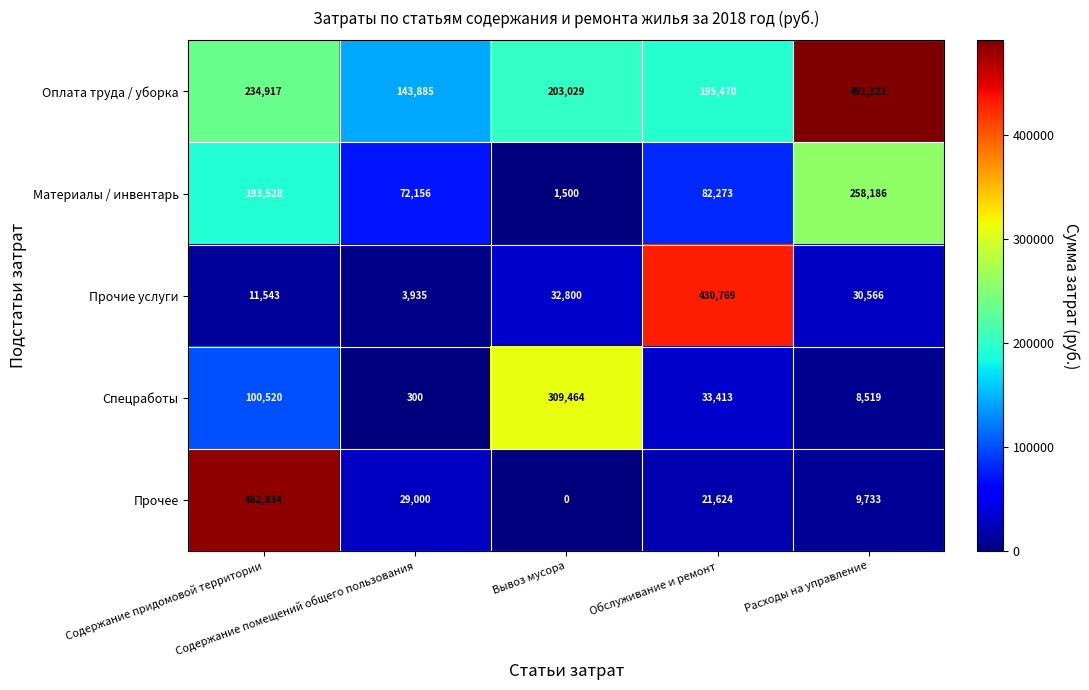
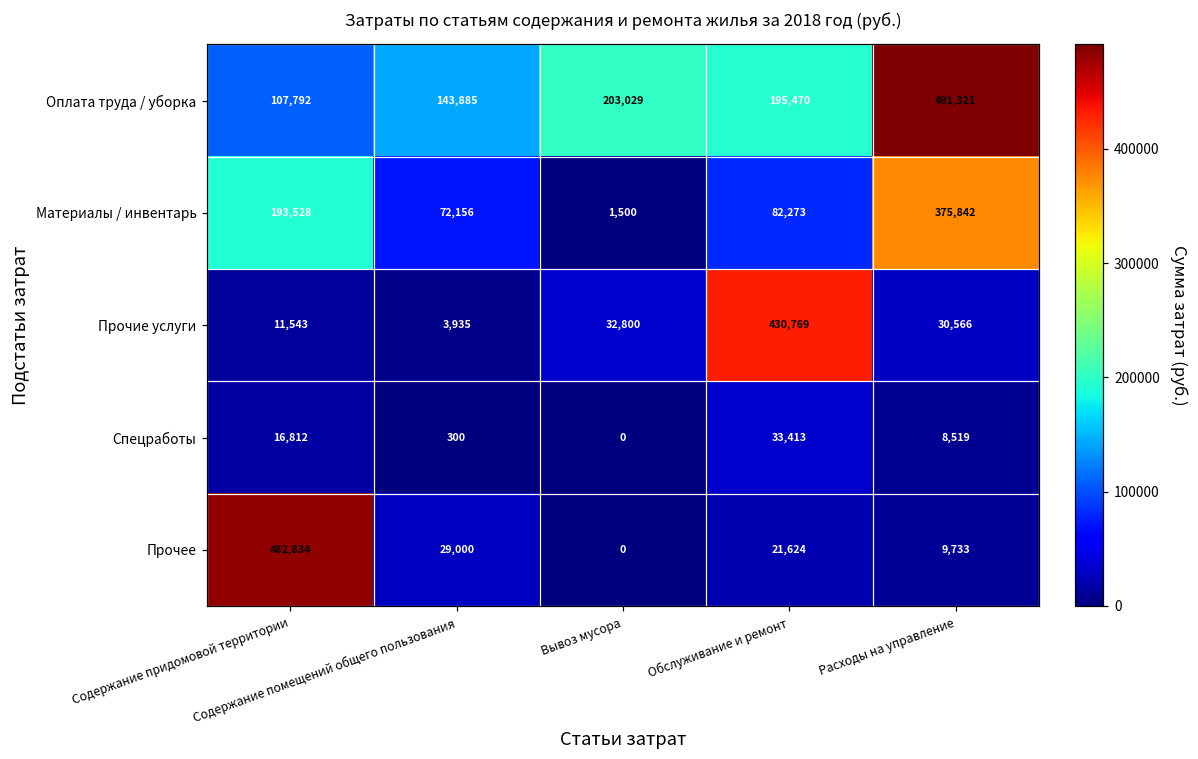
  {
    "Оплата труда / уборка": {
-     "Содержание придомовой территории": "234,917",
+     "Содержание придомовой территории": "107,792",
      "Содержание помещений общего пользования": "143,885",
      "Вывоз мусора": "203,029",
      "Обслуживание и ремонт": "195,470",
      "Расходы на управление": "491,321"
    },
    "Материалы / инвентарь": {
      "Содержание придомовой территории": "193,528",
      "Содержание помещений общего пользования": "72,156",
      "Вывоз мусора": "1,500",
      "Обслуживание и ремонт": "82,273",
-     "Расходы на управление": "258,186"
+     "Расходы на управление": "375,842"
    },
    "Прочие услуги": {
      "Содержание придомовой территории": "11,543",
      "Содержание помещений общего пользования": "3,935",
      "Вывоз мусора": "32,800",
      "Обслуживание и ремонт": "430,769",
      "Расходы на управление": "30,566"
    },
    "Спецработы": {
-     "Содержание придомовой территории": "100,520",
+     "Содержание придомовой территории": "16,812",
      "Содержание помещений общего пользования": "300",
-     "Вывоз мусора": "309,464",
+     "Вывоз мусора": "0",
      "Обслуживание и ремонт": "33,413",
      "Расходы на управление": "8,519"
    },
    "Прочее": {
      "Содержание придомовой территории": "482,834",
      "Содержание помещений общего пользования": "29,000",
      "Вывоз мусора": "0",
      "Обслуживание и ремонт": "21,624",
      "Расходы на управление": "9,733"
    }
  }
